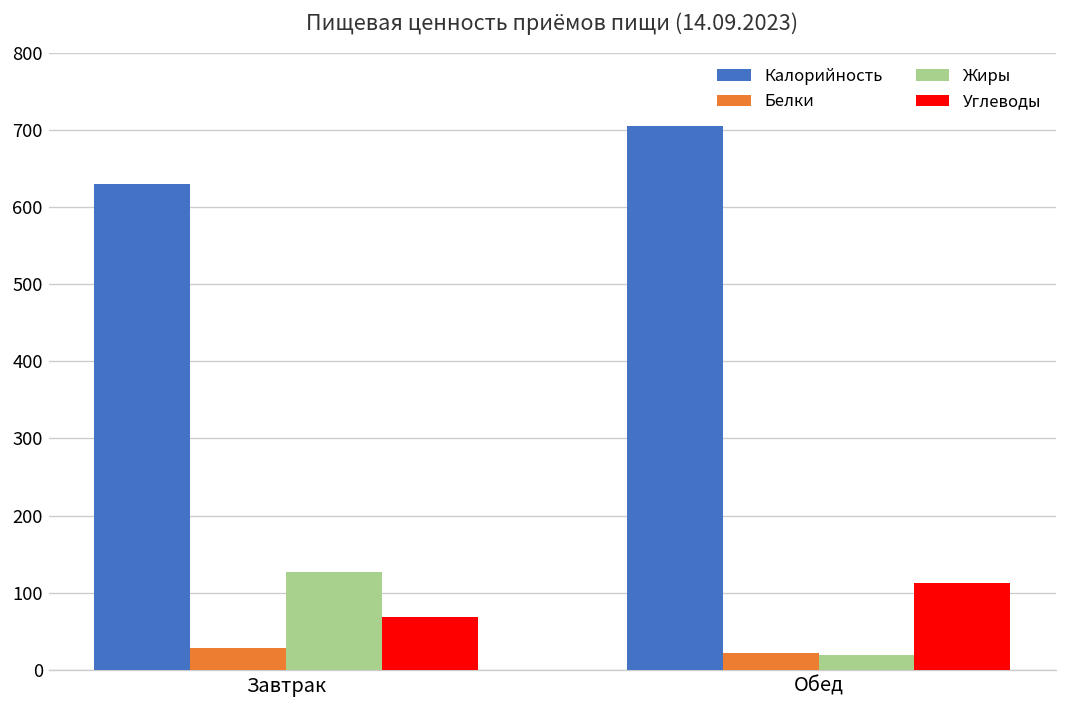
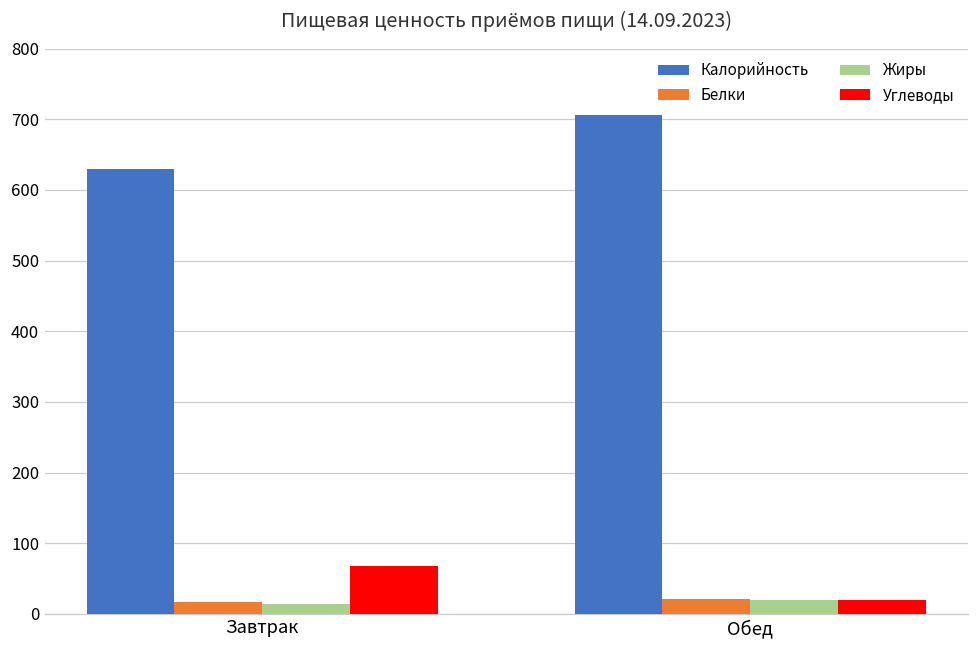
  {
    "Калорийность": {
      "Завтрак": 630,
      "Обед": 710
    },
    "Белки": {
-     "Завтрак": 30,
+     "Завтрак": 20,
      "Обед": 20
    },
    "Жиры": {
-     "Завтрак": 130,
+     "Завтрак": 10,
      "Обед": 20
    },
    "Углеводы": {
      "Завтрак": 70,
-     "Обед": 110
+     "Обед": 20
    }
  }
